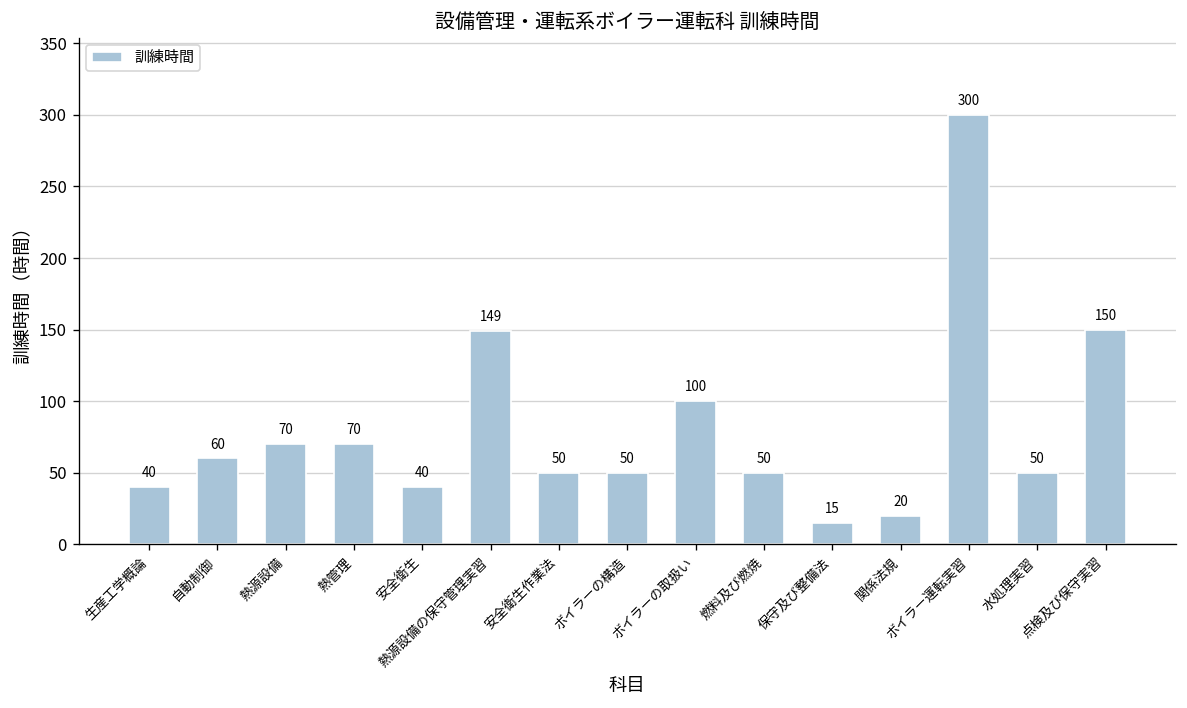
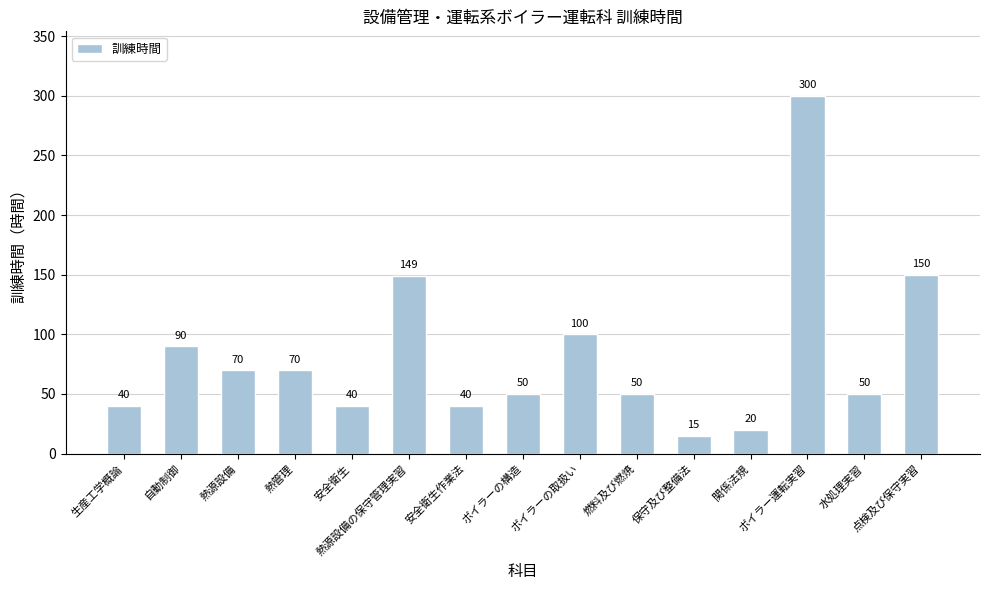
  {
    "生産工学概論": 40,
-   "自動制御": 60,
+   "自動制御": 90,
    "熱源設備": 70,
    "熱管理": 70,
    "安全衛生": 40,
    "熱源設備の保守管理実習": 149,
-   "安全衛生作業法": 50,
+   "安全衛生作業法": 40,
    "ボイラーの構造": 50,
    "ボイラーの取扱い": 100,
    "燃料及び燃焼": 50,
    "保守及び整備法": 15,
    "関係法規": 20,
    "ボイラー運転実習": 300,
    "水処理実習": 50,
    "点検及び保守実習": 150
  }
